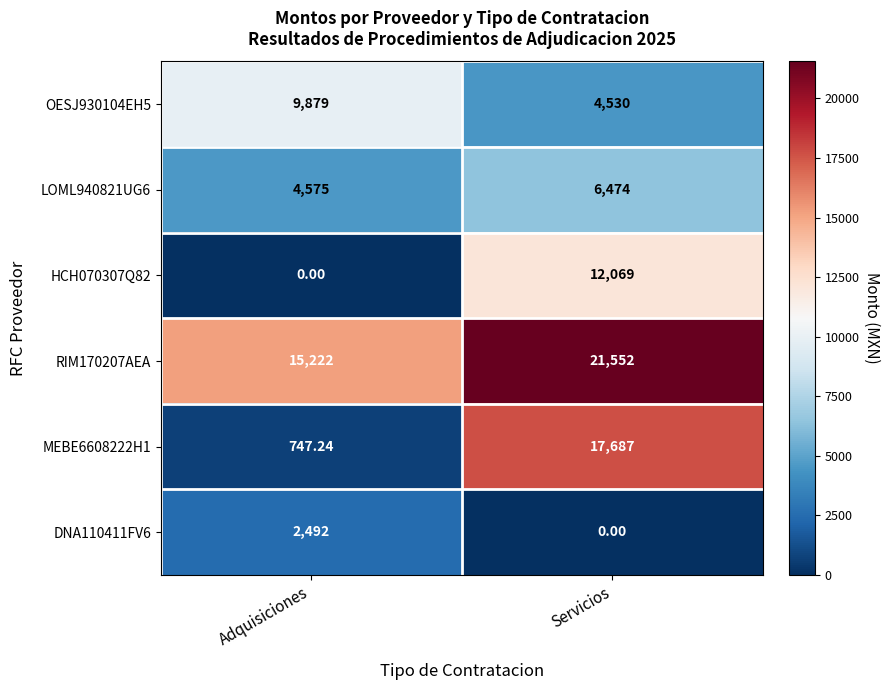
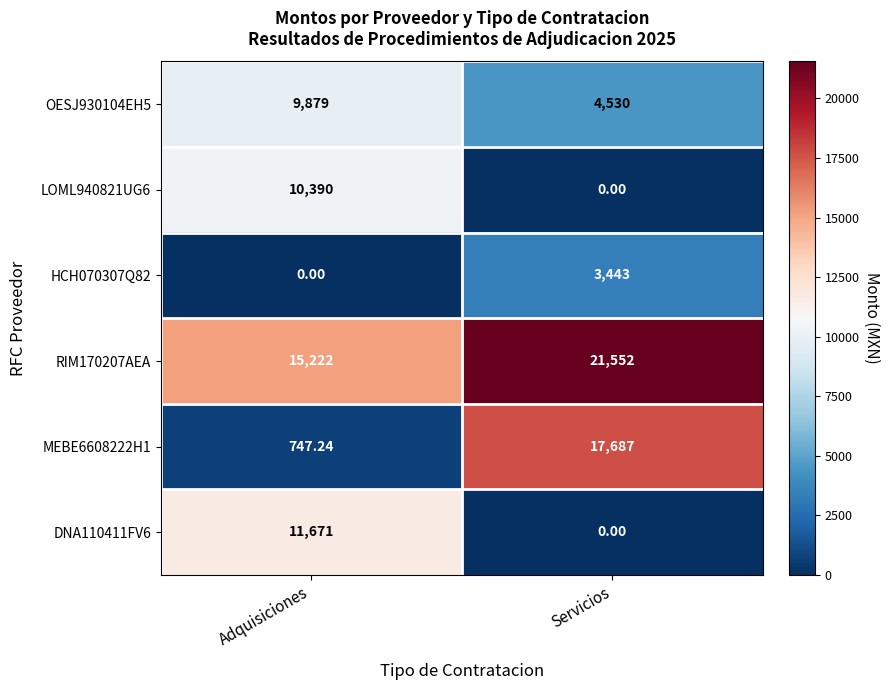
  {
    "OESJ930104EH5": {
      "Adquisiciones": "9,879",
      "Servicios": "4,530"
    },
    "LOML940821UG6": {
-     "Adquisiciones": "4,575",
-     "Servicios": "6,474"
+     "Adquisiciones": "10,390",
+     "Servicios": "0.00"
    },
    "HCH070307Q82": {
      "Adquisiciones": "0.00",
-     "Servicios": "12,069"
+     "Servicios": "3,443"
    },
    "RIM170207AEA": {
      "Adquisiciones": "15,222",
      "Servicios": "21,552"
    },
    "MEBE6608222H1": {
      "Adquisiciones": "747.24",
      "Servicios": "17,687"
    },
    "DNA110411FV6": {
-     "Adquisiciones": "2,492",
+     "Adquisiciones": "11,671",
      "Servicios": "0.00"
    }
  }
